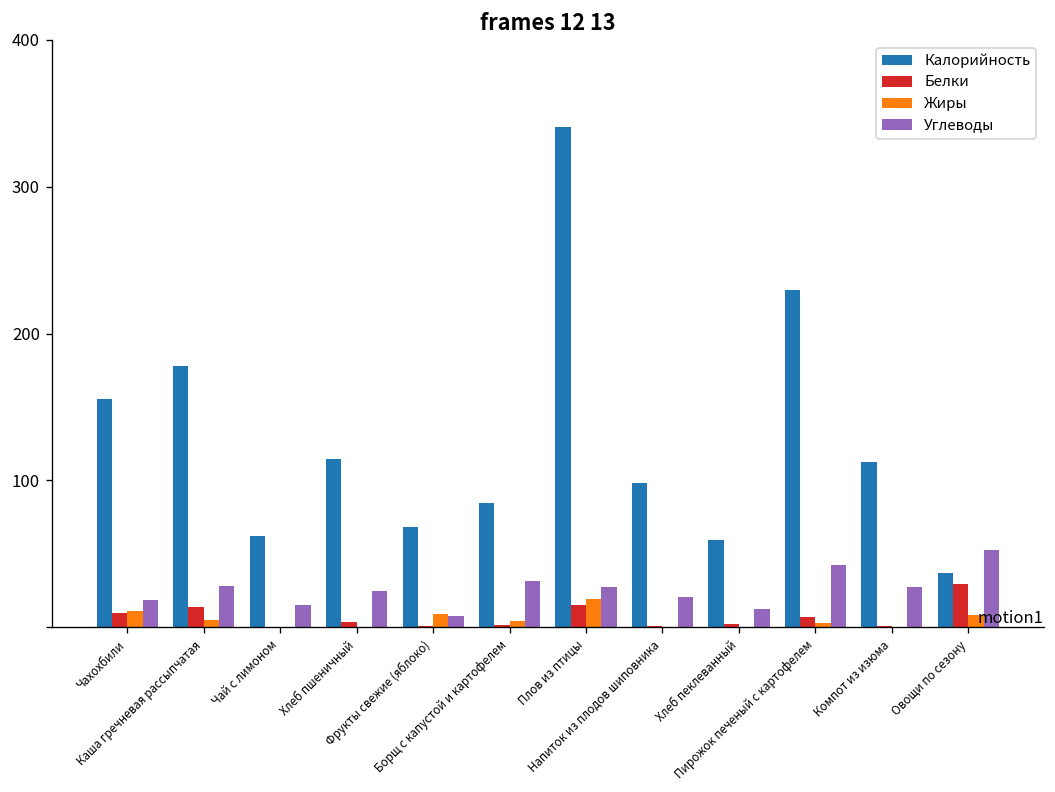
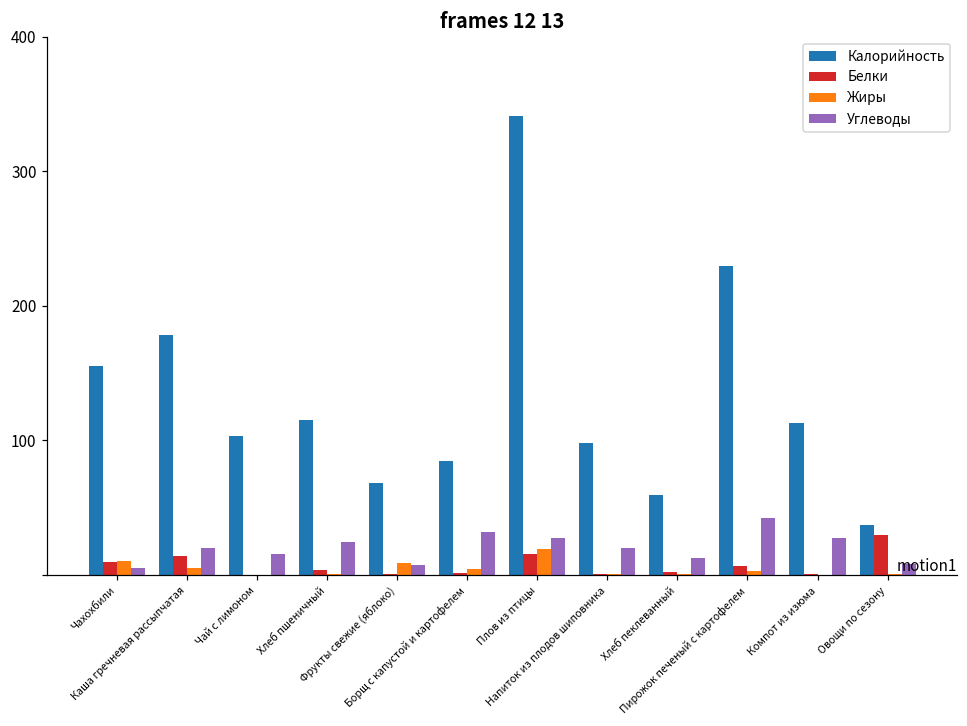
  {
    "Калорийность": {
      "Чахохбили": 156,
      "Каша гречневая рассыпчатая": 178,
-     "Чай с лимоном": 62,
+     "Чай с лимоном": 103,
      "Хлеб пшеничный": 115,
      "Фрукты свежие (яблоко)": 68,
      "Борщ с капустой и картофелем": 85,
      "Плов из птицы": 341,
      "Напиток из плодов шиповника": 98,
      "Хлеб пеклеванный": 59,
      "Пирожок печеный с картофелем": 230,
      "Компот из изюма": 113,
      "Овощи по сезону": 37
    },
    "Белки": {
      "Чахохбили": 10,
      "Каша гречневая рассыпчатая": 14,
      "Хлеб пшеничный": 4,
      "Плов из птицы": 15,
      "Пирожок печеный с картофелем": 7,
      "Овощи по сезону": 29
    },
    "Жиры": {
      "Чахохбили": 11,
      "Каша гречневая рассыпчатая": 5,
      "Чай с лимоном": 0,
      "Фрукты свежие (яблоко)": 9,
      "Борщ с капустой и картофелем": 4,
      "Плов из птицы": 19,
      "Пирожок печеный с картофелем": 3,
-     "Овощи по сезону": 8
+     "Овощи по сезону": 0
    },
    "Углеводы": {
-     "Чахохбили": 18,
-     "Каша гречневая рассыпчатая": 28,
+     "Чахохбили": 5,
+     "Каша гречневая рассыпчатая": 20,
      "Чай с лимоном": 15,
      "Хлеб пшеничный": 24,
      "Фрукты свежие (яблоко)": 7,
      "Борщ с капустой и картофелем": 32,
      "Плов из птицы": 27,
      "Напиток из плодов шиповника": 20,
      "Хлеб пеклеванный": 12,
      "Пирожок печеный с картофелем": 42,
      "Компот из изюма": 27,
-     "Овощи по сезону": 53
+     "Овощи по сезону": 8
    }
  }
